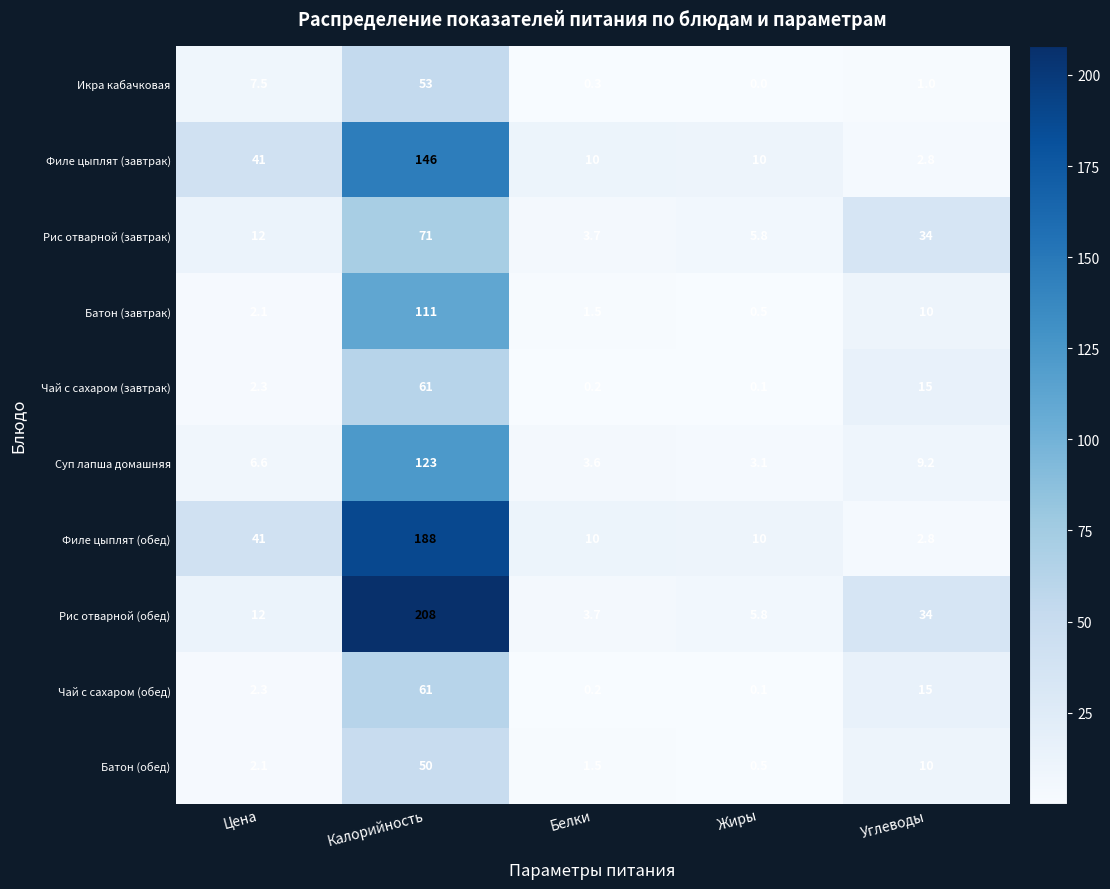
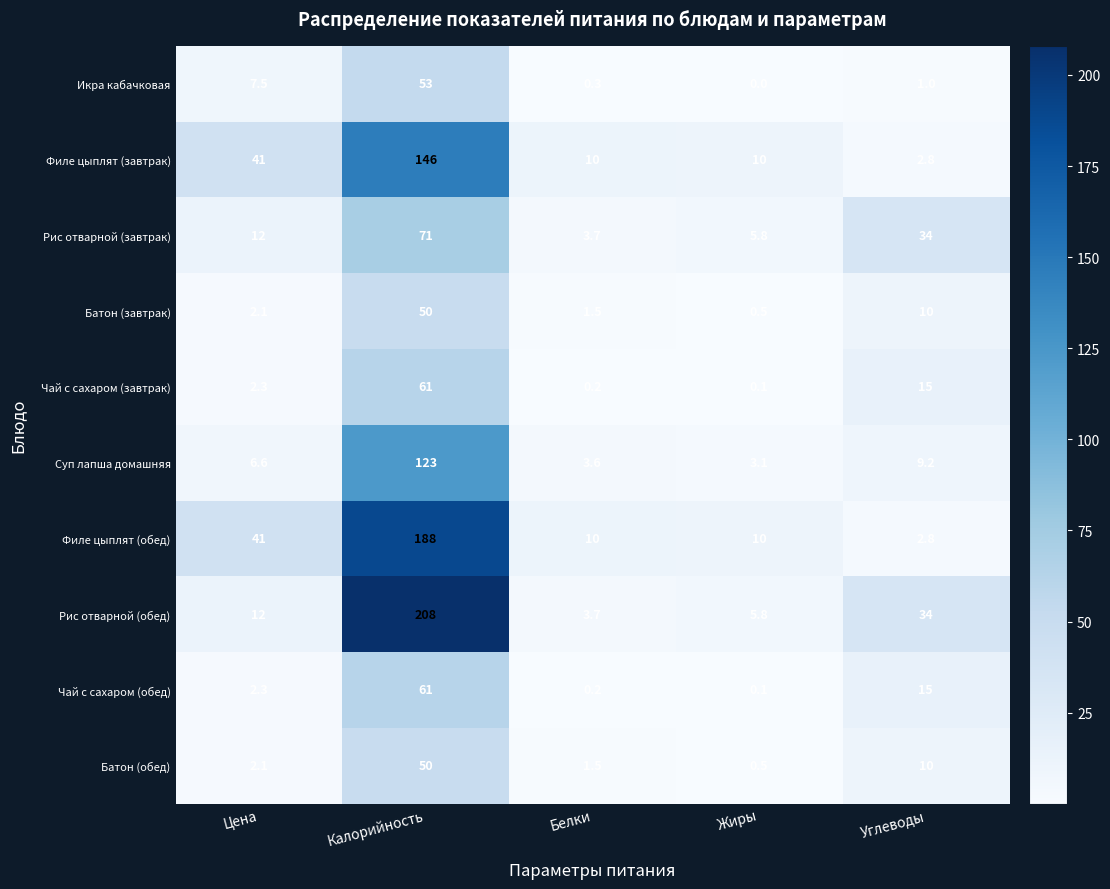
  {
    "Икра кабачковая": {
      "Калорийность": 53
    },
    "Филе цыплят (завтрак)": {
      "Калорийность": 146
    },
    "Рис отварной (завтрак)": {
      "Калорийность": 71
    },
    "Батон (завтрак)": {
-     "Калорийность": 111
+     "Калорийность": 50
    },
    "Чай с сахаром (завтрак)": {
      "Калорийность": 61
    },
    "Суп лапша домашняя": {
      "Калорийность": 123
    },
    "Филе цыплят (обед)": {
      "Калорийность": 188
    },
    "Рис отварной (обед)": {
      "Калорийность": 208
    },
    "Чай с сахаром (обед)": {
      "Калорийность": 61
    },
    "Батон (обед)": {
      "Калорийность": 50
    }
  }
